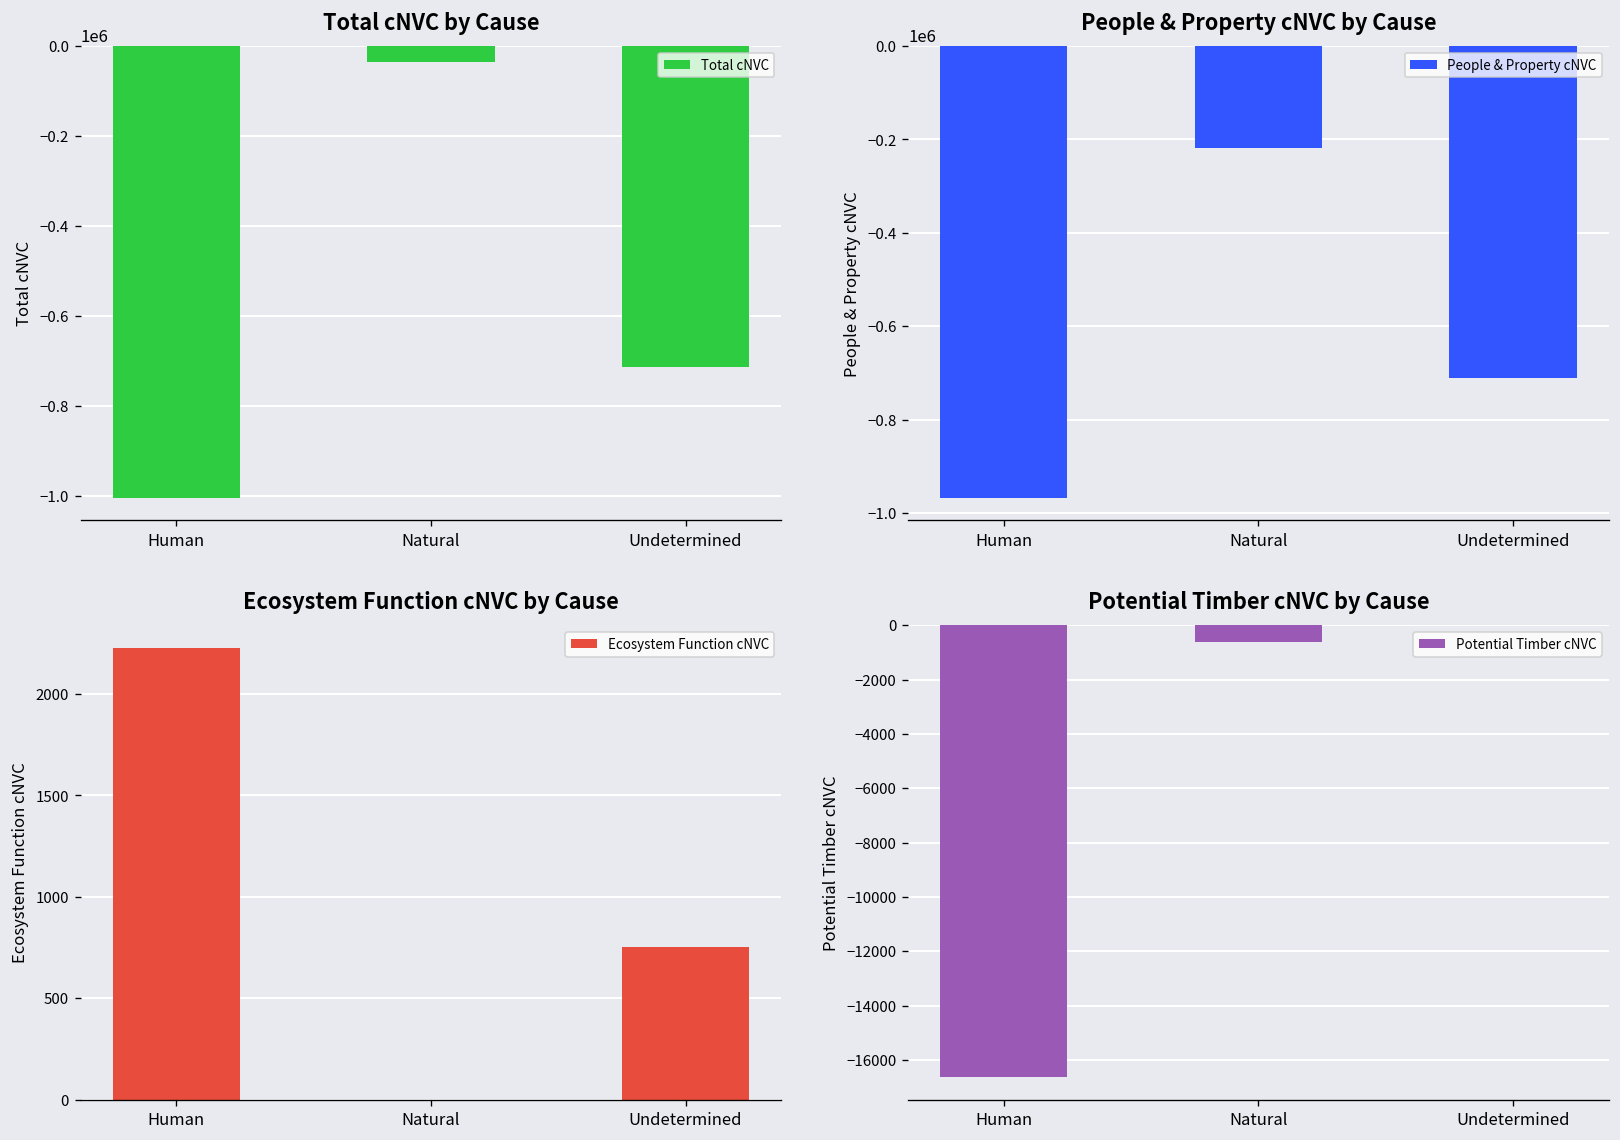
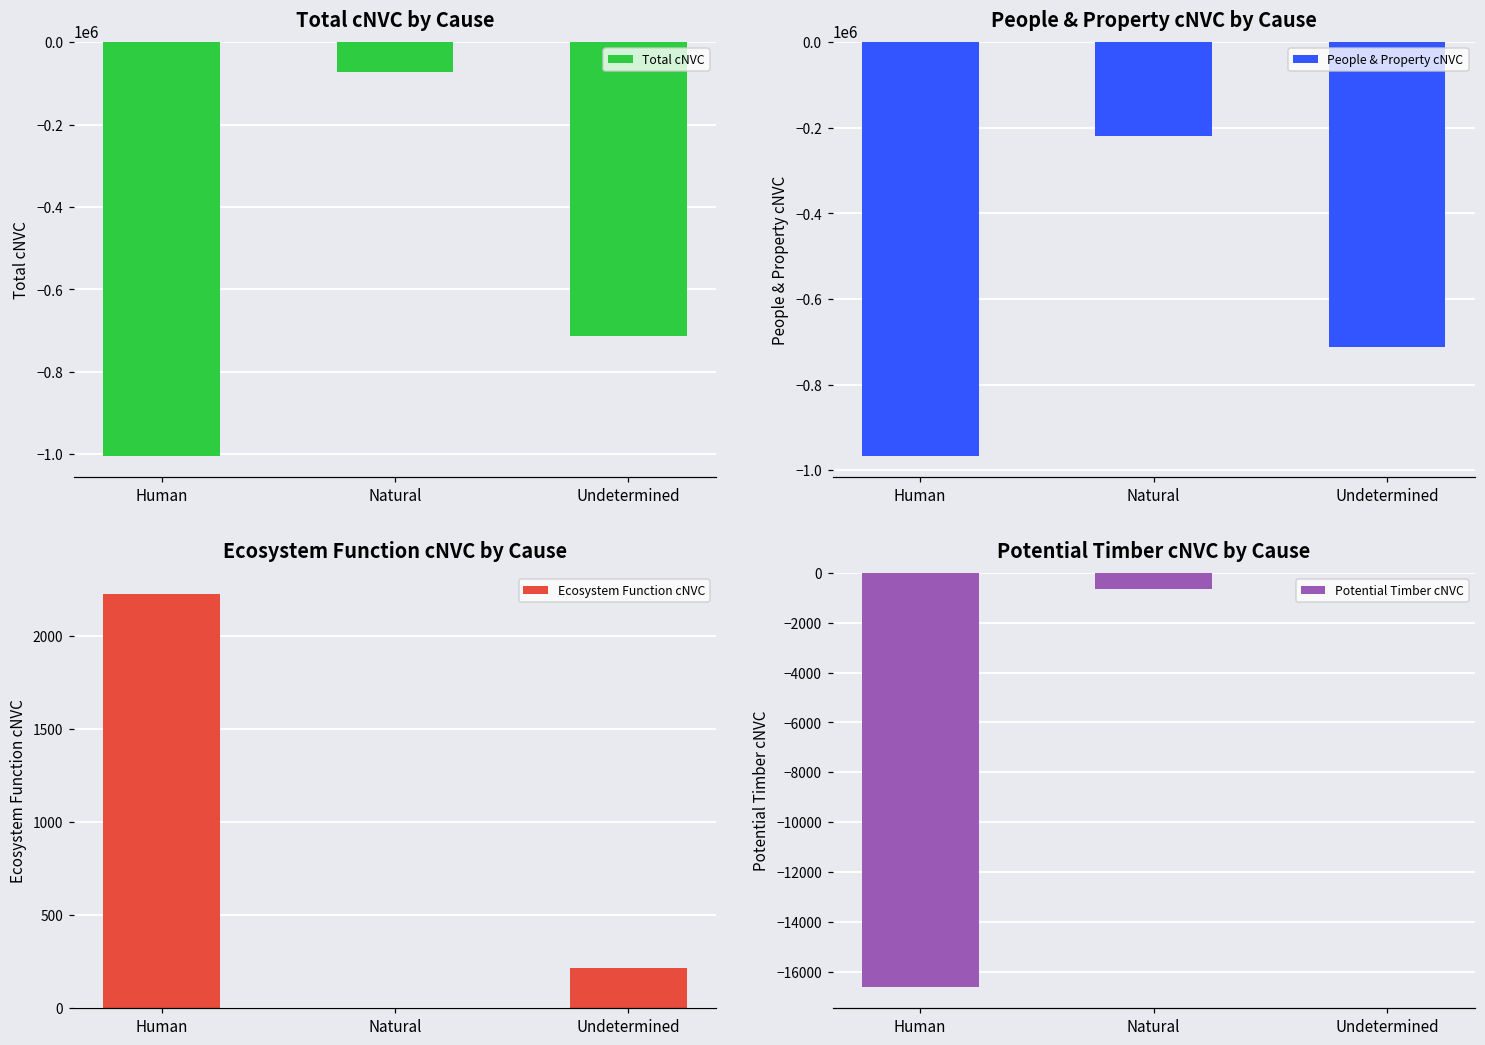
  {
    "Total cNVC by Cause": {
      "Human": -1010000,
-     "Natural": -40000,
+     "Natural": -70000,
      "Undetermined": -710000
    },
    "People & Property cNVC by Cause": {
      "Human": -970000,
      "Natural": -220000,
      "Undetermined": -710000
    },
    "Ecosystem Function cNVC by Cause": {
      "Human": 2230,
      "Natural": 0,
-     "Undetermined": 750
+     "Undetermined": 210
    },
    "Potential Timber cNVC by Cause": {
      "Human": -16600,
      "Natural": -600,
      "Undetermined": 0
    }
  }
